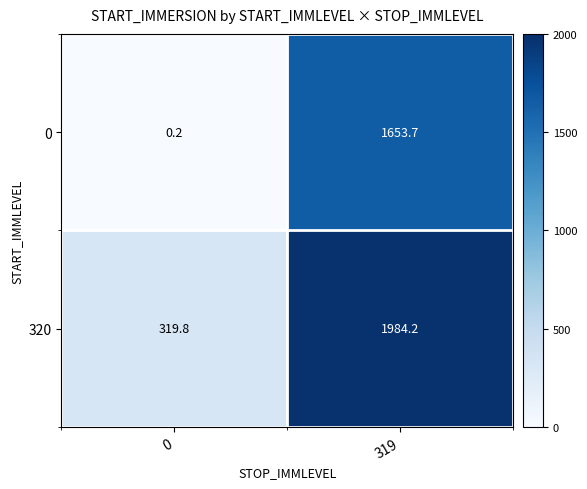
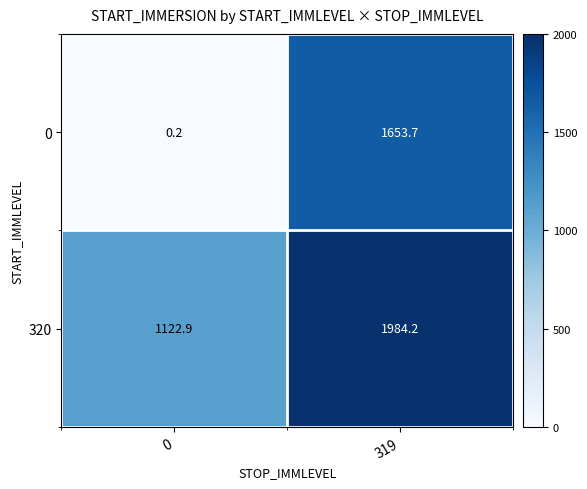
  {
    "0": {
      "0": 0.2,
      "319": 1653.7
    },
    "320": {
-     "0": 319.8,
+     "0": 1122.9,
      "319": 1984.2
    }
  }
